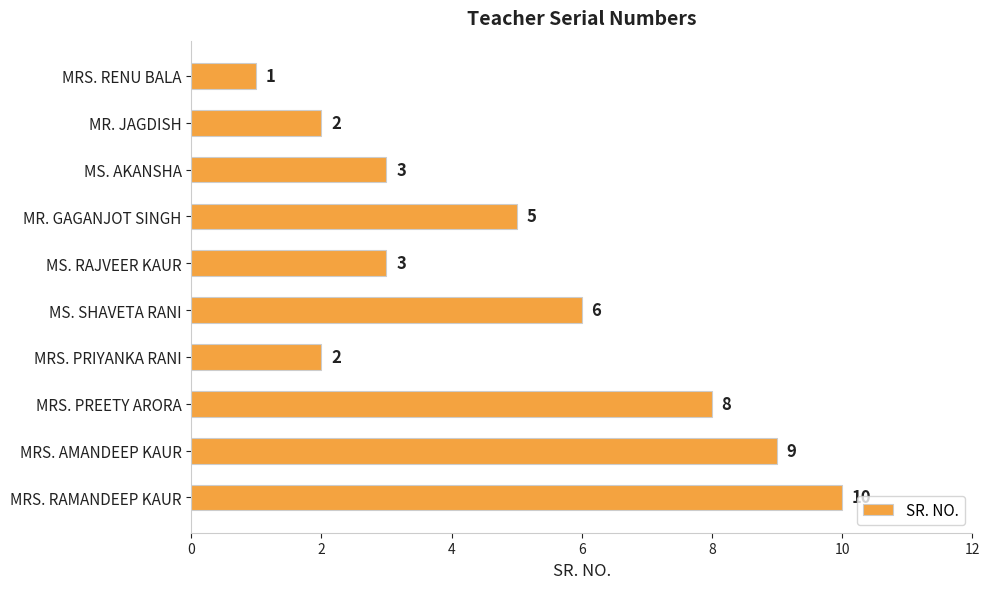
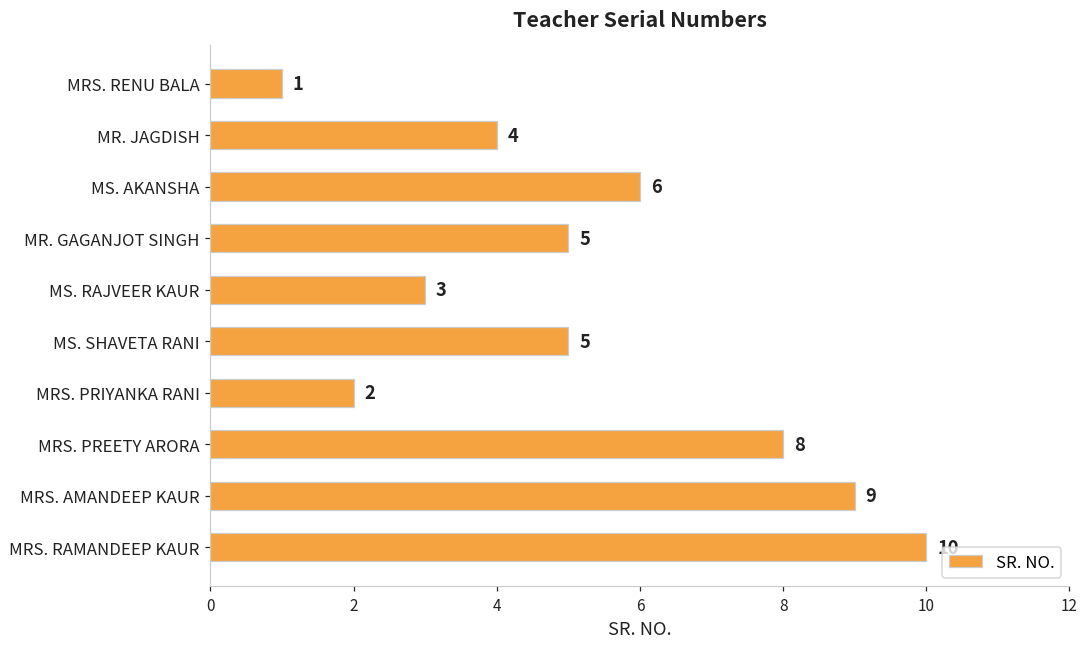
  {
    "MRS. RENU BALA": 1,
-   "MR. JAGDISH": 2,
-   "MS. AKANSHA": 3,
+   "MR. JAGDISH": 4,
+   "MS. AKANSHA": 6,
    "MR. GAGANJOT SINGH": 5,
    "MS. RAJVEER KAUR": 3,
-   "MS. SHAVETA RANI": 6,
+   "MS. SHAVETA RANI": 5,
    "MRS. PRIYANKA RANI": 2,
    "MRS. PREETY ARORA": 8,
    "MRS. AMANDEEP KAUR": 9
  }
